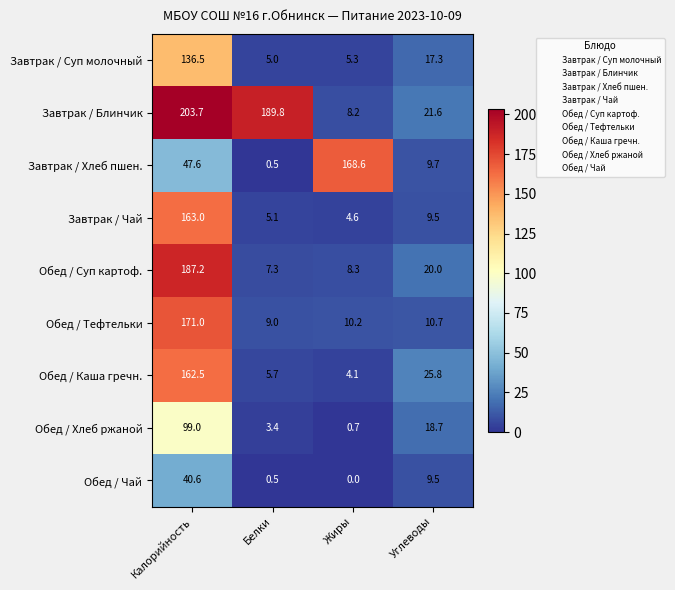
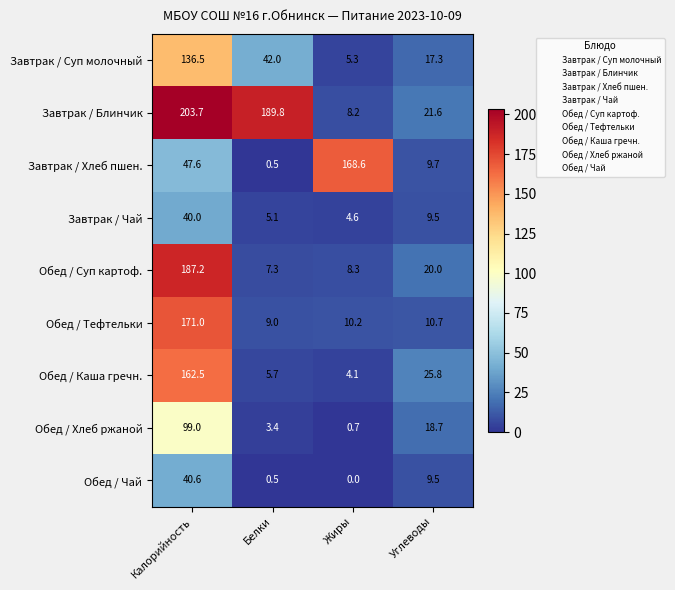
  {
    "Завтрак / Суп молочный": {
      "Калорийность": 136.5,
-     "Белки": 5.0,
+     "Белки": 42.0,
      "Жиры": 5.3,
      "Углеводы": 17.3
    },
    "Завтрак / Блинчик": {
      "Калорийность": 203.7,
      "Белки": 189.8,
      "Жиры": 8.2,
      "Углеводы": 21.6
    },
    "Завтрак / Хлеб пшен.": {
      "Калорийность": 47.6,
      "Белки": 0.5,
      "Жиры": 168.6,
      "Углеводы": 9.7
    },
    "Завтрак / Чай": {
-     "Калорийность": 163.0,
+     "Калорийность": 40.0,
      "Белки": 5.1,
      "Жиры": 4.6,
      "Углеводы": 9.5
    },
    "Обед / Суп картоф.": {
      "Калорийность": 187.2,
      "Белки": 7.3,
      "Жиры": 8.3,
      "Углеводы": 20.0
    },
    "Обед / Тефтельки": {
      "Калорийность": 171.0,
      "Белки": 9.0,
      "Жиры": 10.2,
      "Углеводы": 10.7
    },
    "Обед / Каша гречн.": {
      "Калорийность": 162.5,
      "Белки": 5.7,
      "Жиры": 4.1,
      "Углеводы": 25.8
    },
    "Обед / Хлеб ржаной": {
      "Калорийность": 99.0,
      "Белки": 3.4,
      "Жиры": 0.7,
      "Углеводы": 18.7
    },
    "Обед / Чай": {
      "Калорийность": 40.6,
      "Белки": 0.5,
      "Жиры": 0.0,
      "Углеводы": 9.5
    }
  }
